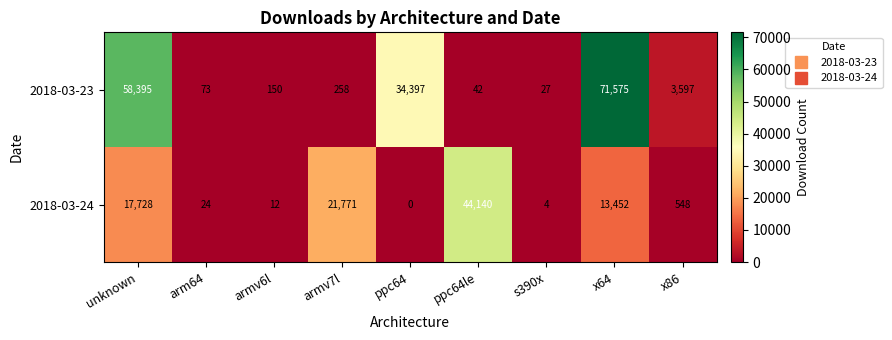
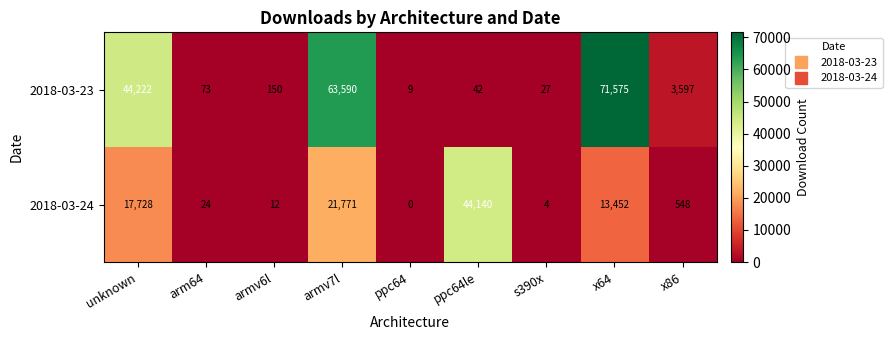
  {
    "2018-03-23": {
-     "unknown": "58,395",
+     "unknown": "44,222",
      "arm64": "73",
      "armv6l": "150",
-     "armv7l": "258",
-     "ppc64": "34,397",
+     "armv7l": "63,590",
+     "ppc64": "9",
      "ppc64le": "42",
      "s390x": "27",
      "x64": "71,575",
      "x86": "3,597"
    },
    "2018-03-24": {
      "unknown": "17,728",
      "arm64": "24",
      "armv6l": "12",
      "armv7l": "21,771",
      "ppc64": "0",
      "ppc64le": "44,140",
      "s390x": "4",
      "x64": "13,452",
      "x86": "548"
    }
  }
